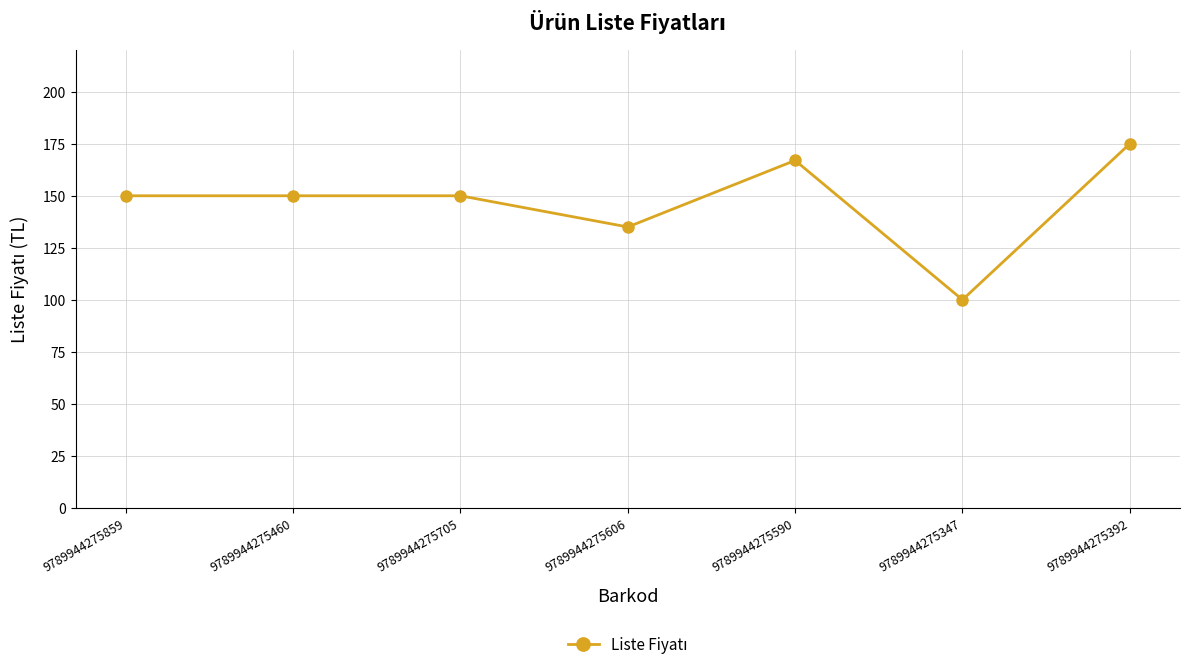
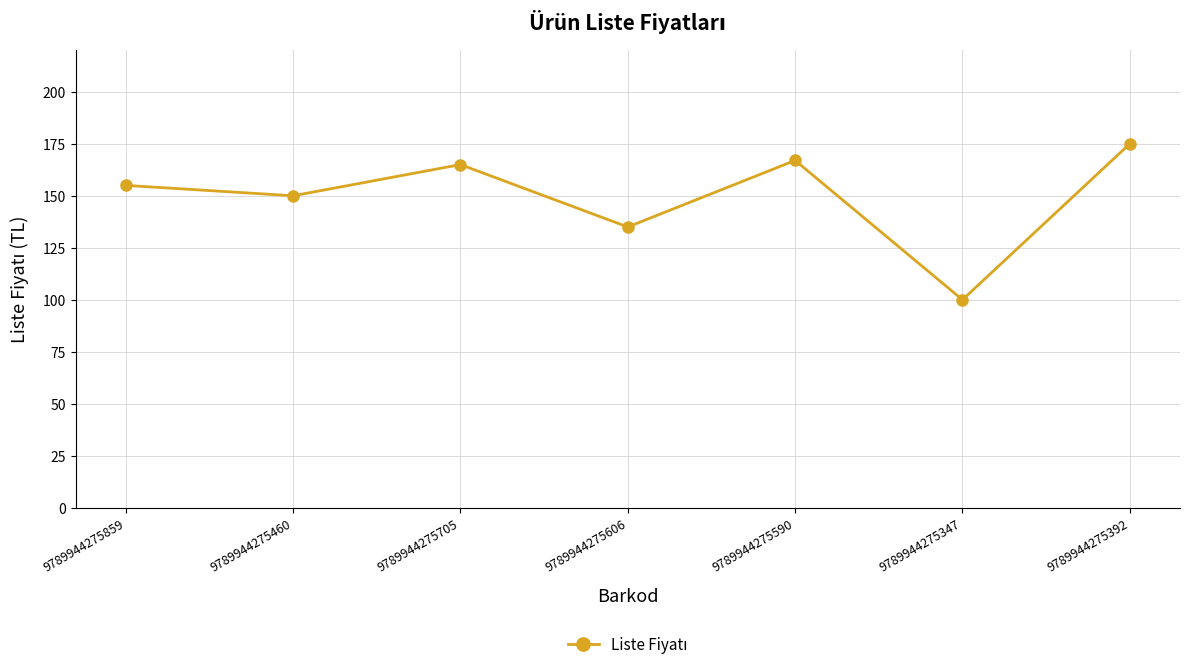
  {
-   "9789944275859": 150,
+   "9789944275859": 155,
    "9789944275460": 150,
-   "9789944275705": 150,
+   "9789944275705": 165,
    "9789944275606": 135,
    "9789944275590": 167,
    "9789944275347": 100,
    "9789944275392": 175
  }
